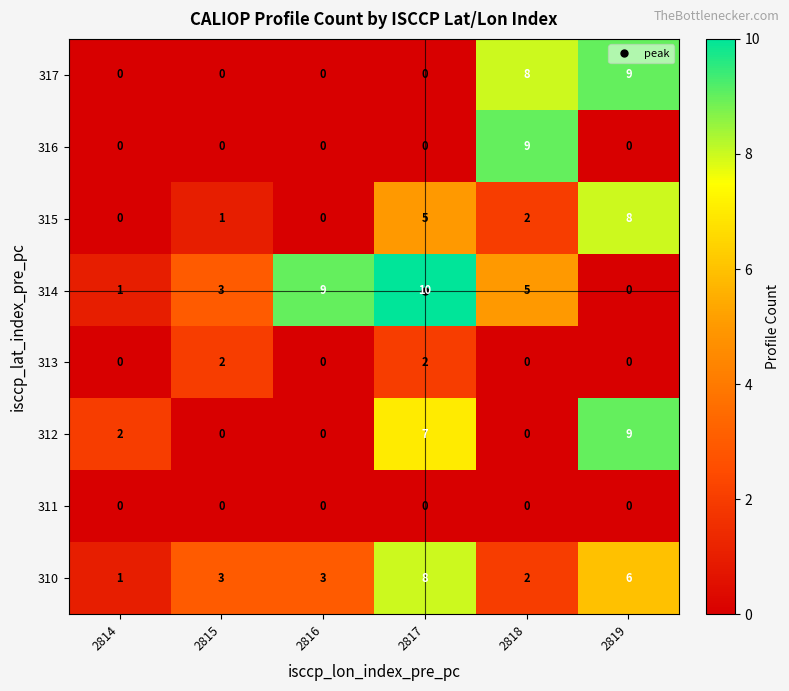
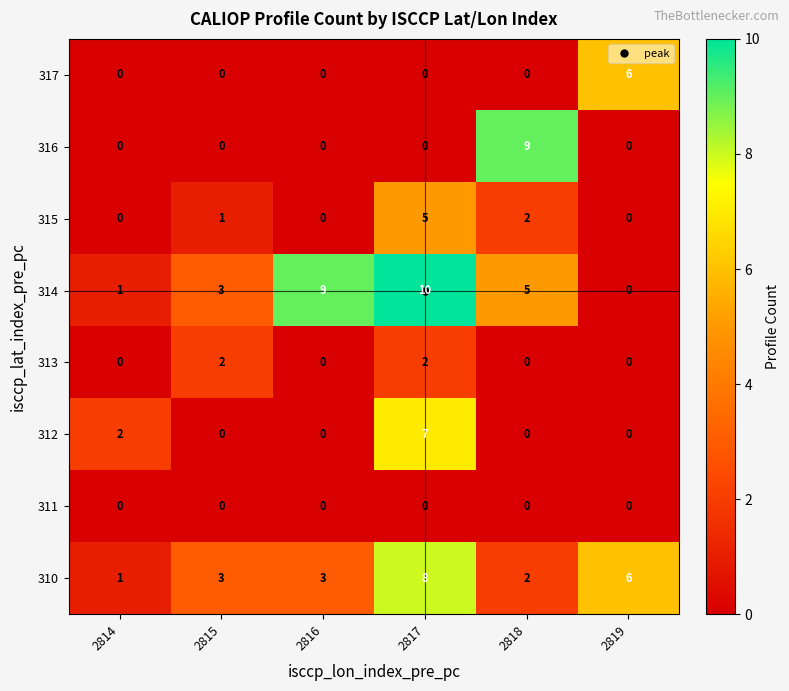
  {
    "317": {
      "2814": 0,
      "2815": 0,
      "2816": 0,
      "2817": 0,
-     "2818": 8,
-     "2819": 9
+     "2818": 0,
+     "2819": 6
    },
    "316": {
      "2814": 0,
      "2815": 0,
      "2816": 0,
      "2817": 0,
      "2818": 9,
      "2819": 0
    },
    "315": {
      "2814": 0,
      "2815": 1,
      "2816": 0,
      "2817": 5,
      "2818": 2,
-     "2819": 8
+     "2819": 0
    },
    "314": {
      "2814": 1,
      "2815": 3,
      "2816": 9,
      "2818": 5,
      "2819": 0
    },
    "313": {
      "2814": 0,
      "2815": 2,
      "2816": 0,
      "2817": 2,
      "2818": 0,
      "2819": 0
    },
    "312": {
      "2814": 2,
      "2815": 0,
      "2816": 0,
      "2817": 7,
      "2818": 0,
-     "2819": 9
+     "2819": 0
    },
    "311": {
      "2814": 0,
      "2815": 0,
      "2816": 0,
      "2817": 0,
      "2818": 0,
      "2819": 0
    },
    "310": {
      "2814": 1,
      "2815": 3,
      "2816": 3,
      "2817": 8,
      "2818": 2,
      "2819": 6
    }
  }
